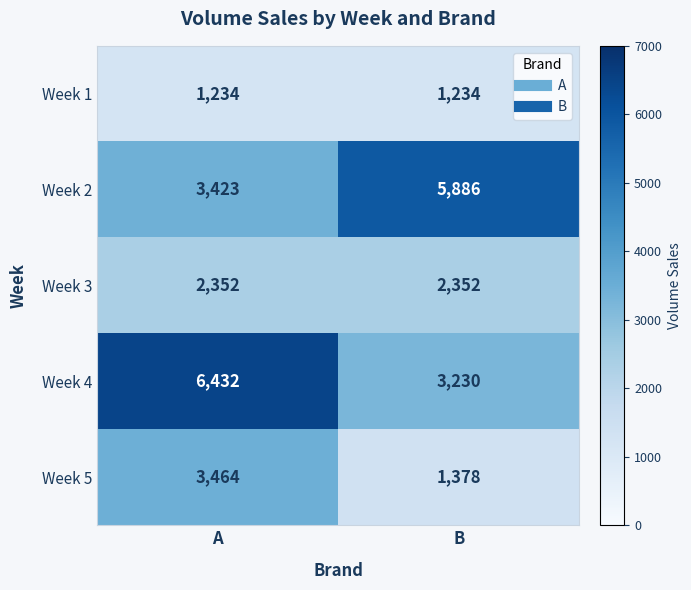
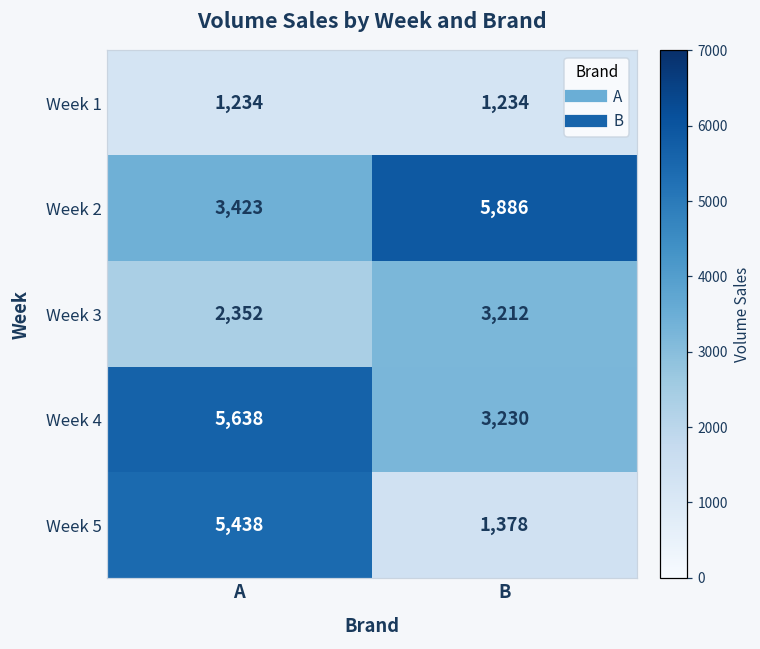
  {
    "Week 1": {
      "A": "1,234",
      "B": "1,234"
    },
    "Week 2": {
      "A": "3,423",
      "B": "5,886"
    },
    "Week 3": {
      "A": "2,352",
-     "B": "2,352"
+     "B": "3,212"
    },
    "Week 4": {
-     "A": "6,432",
+     "A": "5,638",
      "B": "3,230"
    },
    "Week 5": {
-     "A": "3,464",
+     "A": "5,438",
      "B": "1,378"
    }
  }
